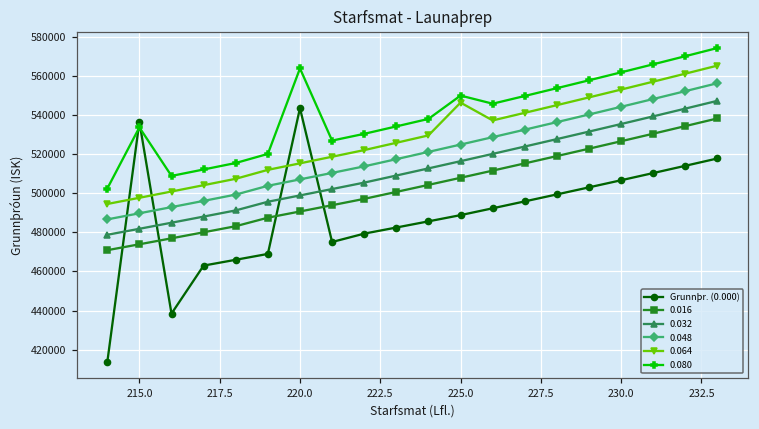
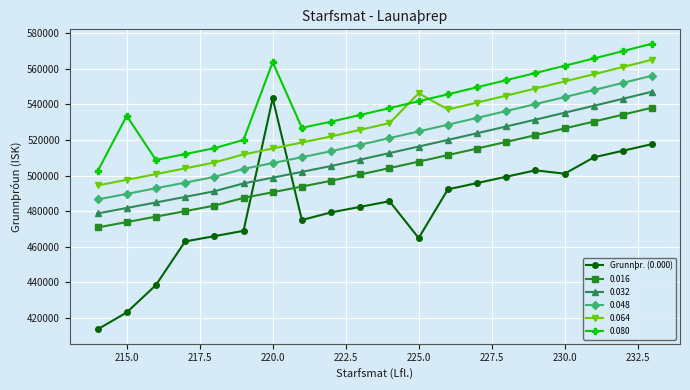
  {
    "Grunnþr. (0.000)": {
-     "215.0": 536000,
+     "215.0": 423000,
      "220.0": 543000,
-     "225.0": 489000,
-     "230.0": 507000
+     "225.0": 465000,
+     "230.0": 501000
    },
    "0.064": {
      "215.0": 498000,
      "220.0": 515000,
      "225.0": 546000,
      "230.0": 553000
    },
    "0.080": {
      "215.0": 534000,
      "220.0": 564000,
-     "225.0": 550000,
+     "225.0": 542000,
      "230.0": 562000
    }
  }
